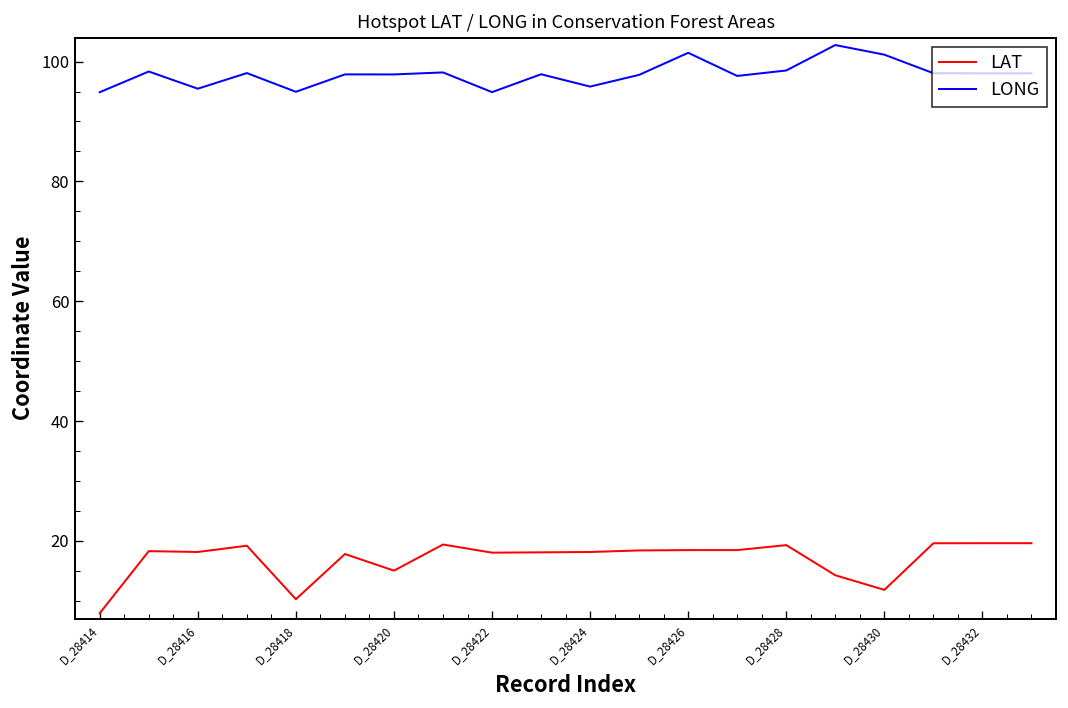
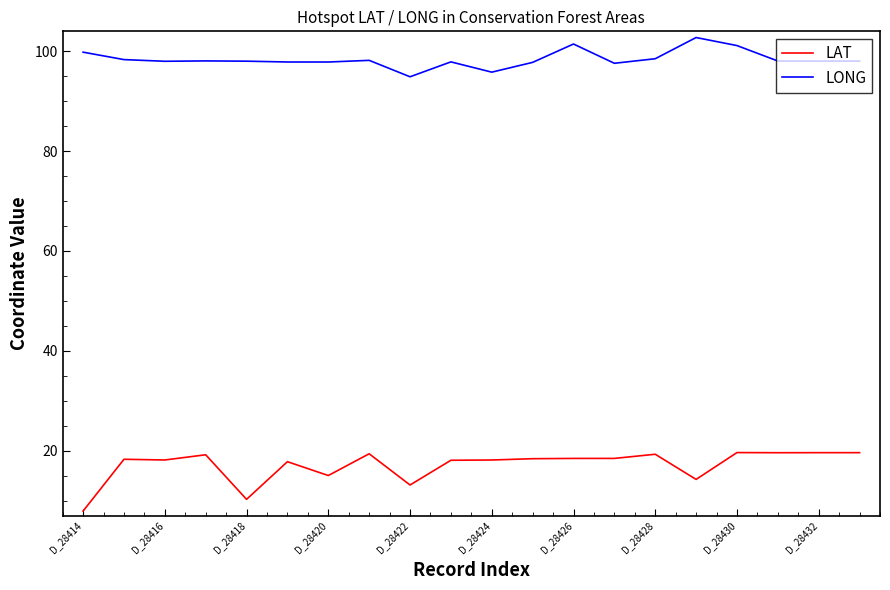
  {
    "LAT": {
      "D_28414": 8,
      "D_28416": 18,
      "D_28418": 10,
      "D_28420": 15,
-     "D_28422": 18,
+     "D_28422": 13,
      "D_28424": 18,
      "D_28426": 18,
      "D_28428": 19,
-     "D_28430": 12,
+     "D_28430": 20,
      "D_28432": 20
    },
    "LONG": {
-     "D_28414": 95,
-     "D_28416": 95,
-     "D_28418": 95,
+     "D_28414": 100,
+     "D_28416": 98,
+     "D_28418": 98,
      "D_28420": 98,
      "D_28422": 95,
      "D_28424": 96,
      "D_28426": 101,
      "D_28428": 99,
      "D_28430": 101
    }
  }
